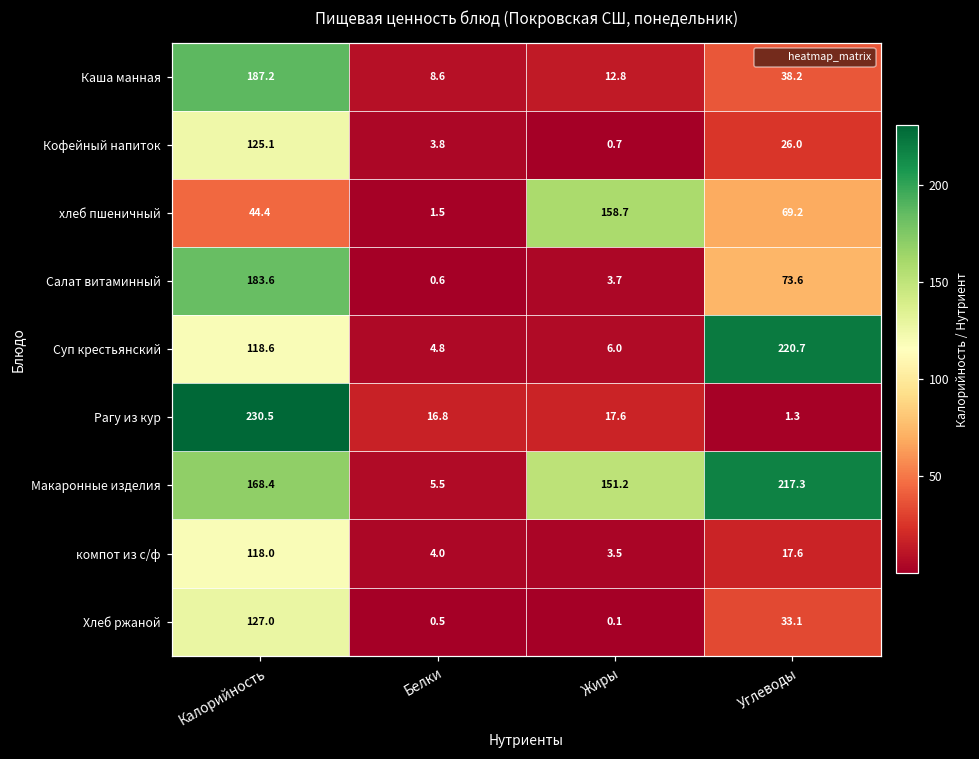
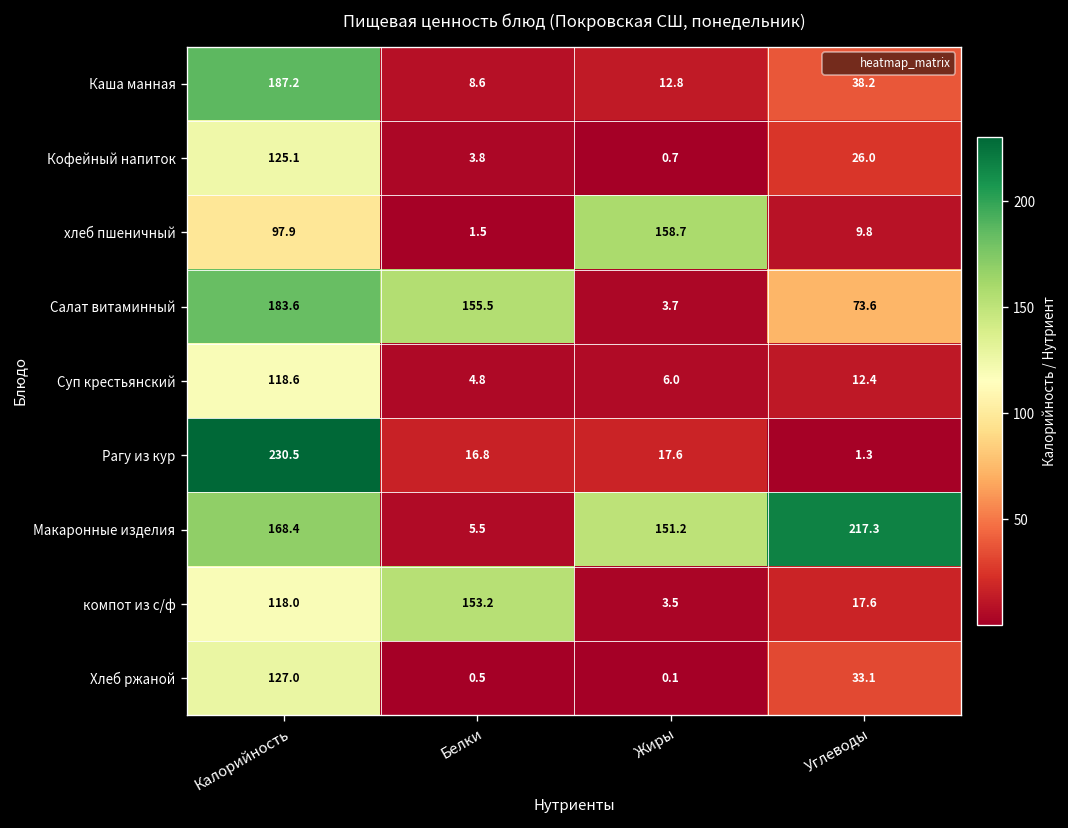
  {
    "Каша манная": {
      "Калорийность": 187.2,
      "Белки": 8.6,
      "Жиры": 12.8,
      "Углеводы": 38.2
    },
    "Кофейный напиток": {
      "Калорийность": 125.1,
      "Белки": 3.8,
      "Жиры": 0.7,
      "Углеводы": 26.0
    },
    "хлеб пшеничный": {
-     "Калорийность": 44.4,
+     "Калорийность": 97.9,
      "Белки": 1.5,
      "Жиры": 158.7,
-     "Углеводы": 69.2
+     "Углеводы": 9.8
    },
    "Салат витаминный": {
      "Калорийность": 183.6,
-     "Белки": 0.6,
+     "Белки": 155.5,
      "Жиры": 3.7,
      "Углеводы": 73.6
    },
    "Суп крестьянский": {
      "Калорийность": 118.6,
      "Белки": 4.8,
      "Жиры": 6.0,
-     "Углеводы": 220.7
+     "Углеводы": 12.4
    },
    "Рагу из кур": {
      "Калорийность": 230.5,
      "Белки": 16.8,
      "Жиры": 17.6,
      "Углеводы": 1.3
    },
    "Макаронные изделия": {
      "Калорийность": 168.4,
      "Белки": 5.5,
      "Жиры": 151.2,
      "Углеводы": 217.3
    },
    "компот из с/ф": {
      "Калорийность": 118.0,
-     "Белки": 4.0,
+     "Белки": 153.2,
      "Жиры": 3.5,
      "Углеводы": 17.6
    },
    "Хлеб ржаной": {
      "Калорийность": 127.0,
      "Белки": 0.5,
      "Жиры": 0.1,
      "Углеводы": 33.1
    }
  }
